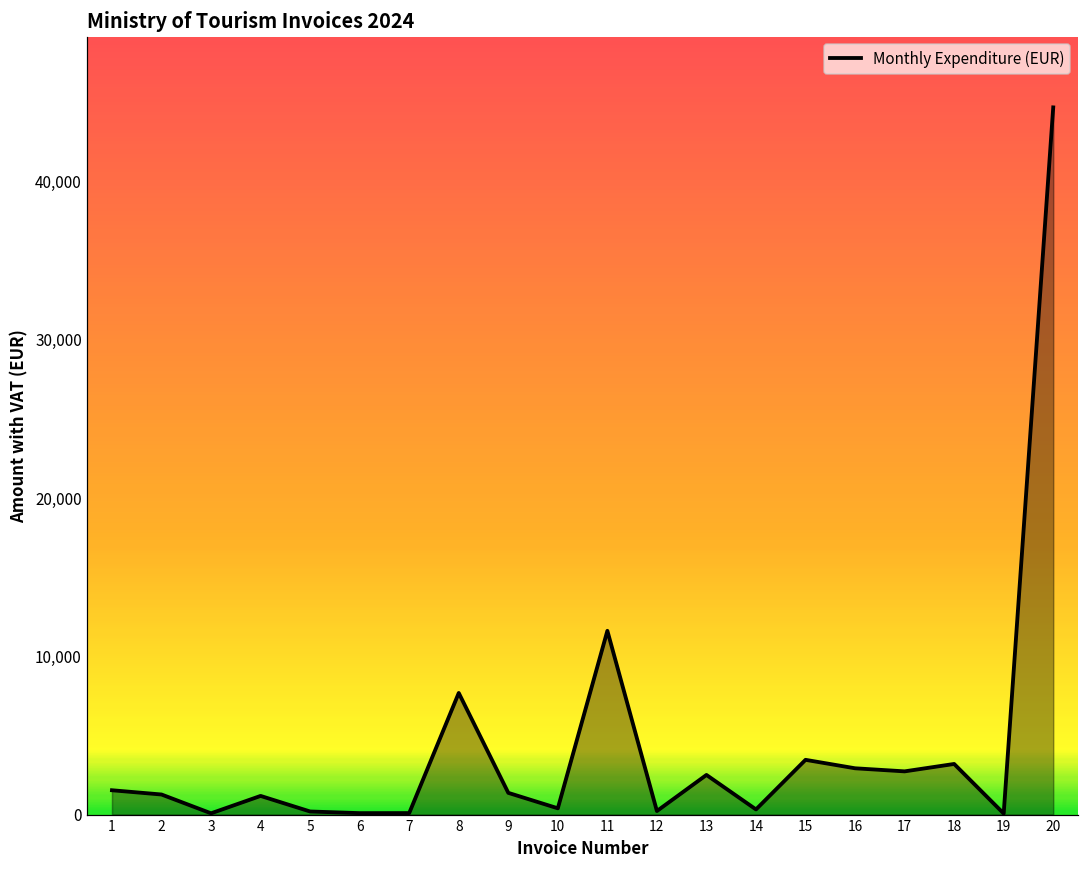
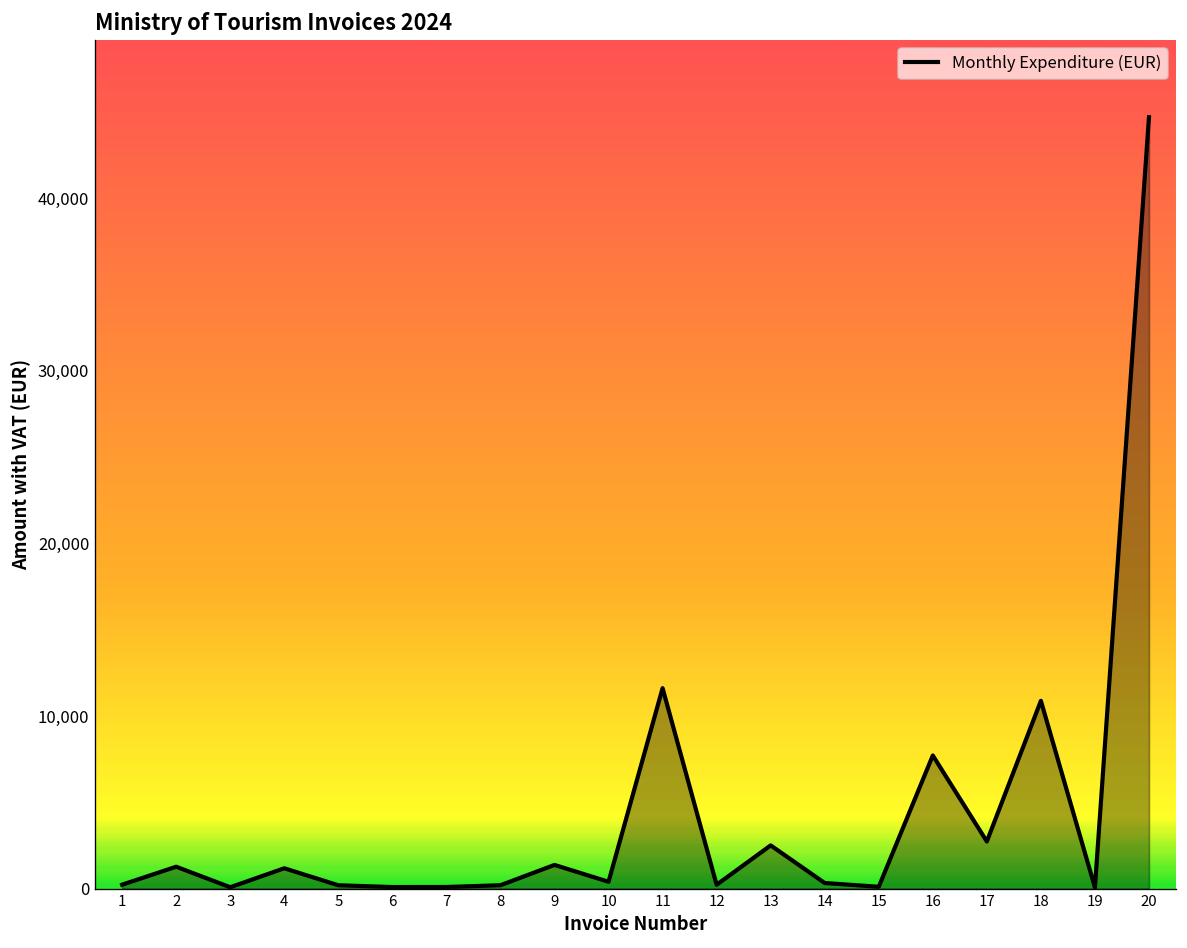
  {
-   "1": "1,500",
+   "1": "200",
    "2": "1,300",
    "3": "100",
    "4": "1,200",
    "5": "200",
    "6": "100",
    "7": "100",
-   "8": "7,700",
+   "8": "200",
    "9": "1,400",
    "10": "400",
    "11": "11,600",
    "12": "200",
    "13": "2,500",
    "14": "300",
-   "15": "3,500",
-   "16": "2,900",
+   "15": "100",
+   "16": "7,700",
    "17": "2,700",
-   "18": "3,200",
+   "18": "10,900",
    "19": "100",
    "20": "44,700"
  }
